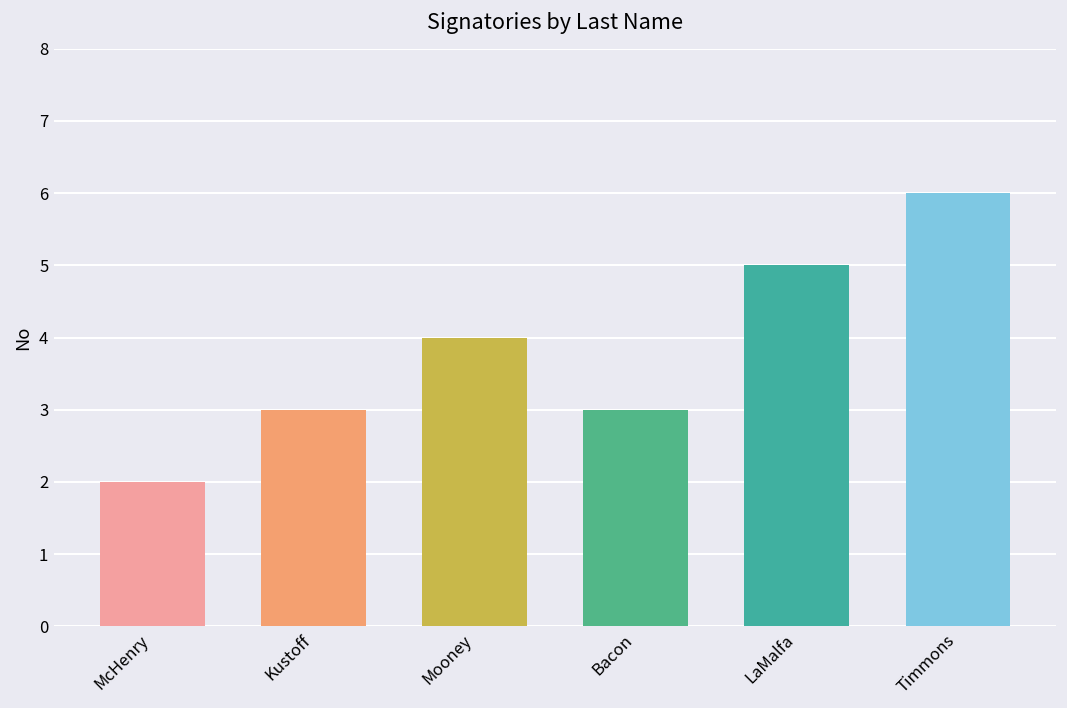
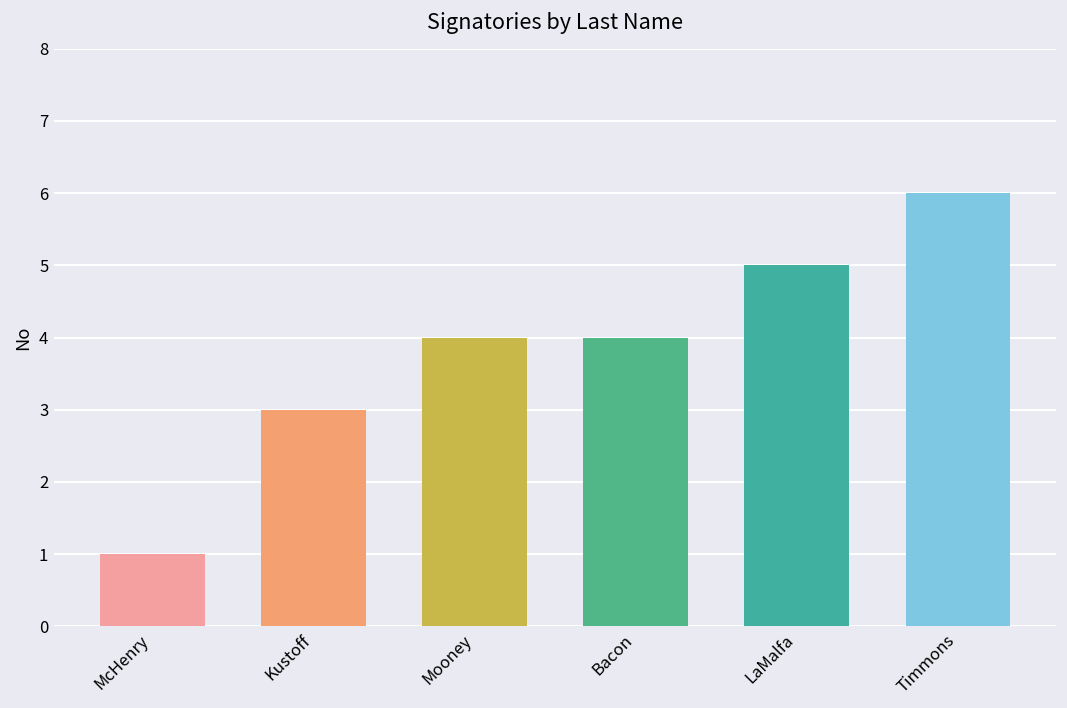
  {
-   "McHenry": 2,
+   "McHenry": 1,
    "Kustoff": 3,
    "Mooney": 4,
-   "Bacon": 3,
+   "Bacon": 4,
    "LaMalfa": 5,
    "Timmons": 6
  }
